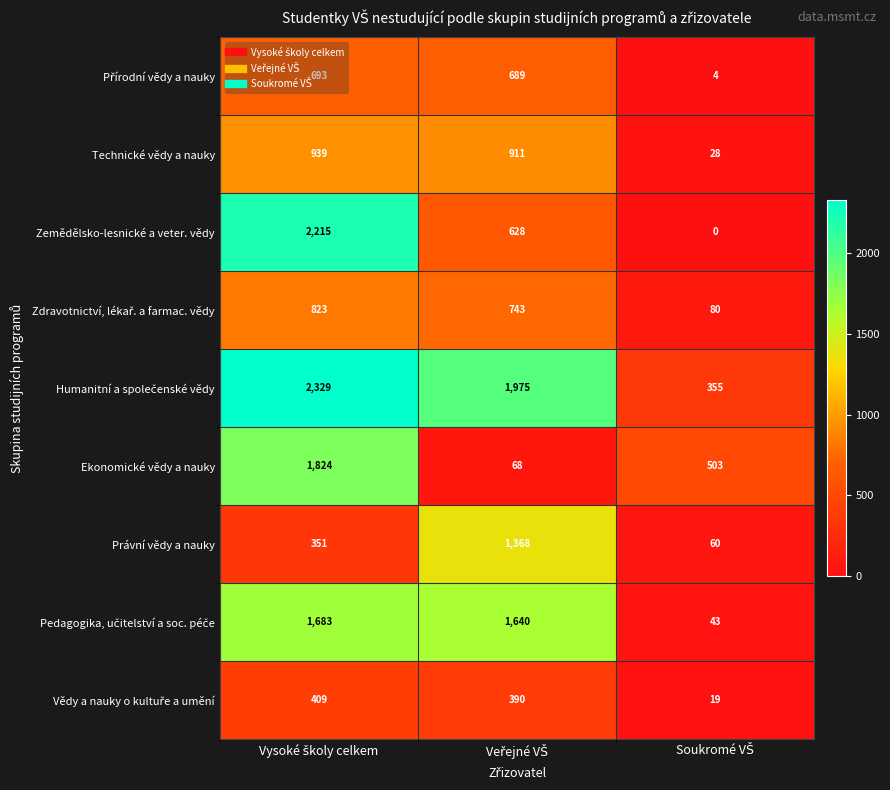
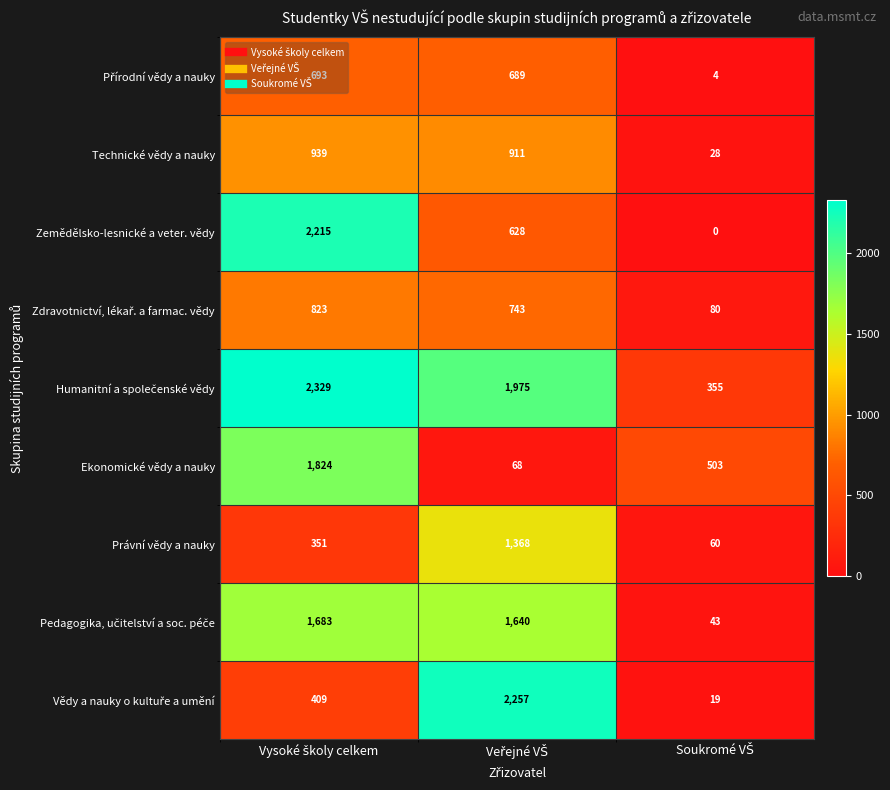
  {
    "Přírodní vědy a nauky": {
      "Veřejné VŠ": "689",
      "Soukromé VŠ": "4"
    },
    "Technické vědy a nauky": {
      "Vysoké školy celkem": "939",
      "Veřejné VŠ": "911",
      "Soukromé VŠ": "28"
    },
    "Zemědělsko-lesnické a veter. vědy": {
      "Vysoké školy celkem": "2,215",
      "Veřejné VŠ": "628",
      "Soukromé VŠ": "0"
    },
    "Zdravotnictví, lékař. a farmac. vědy": {
      "Vysoké školy celkem": "823",
      "Veřejné VŠ": "743",
      "Soukromé VŠ": "80"
    },
    "Humanitní a společenské vědy": {
      "Vysoké školy celkem": "2,329",
      "Veřejné VŠ": "1,975",
      "Soukromé VŠ": "355"
    },
    "Ekonomické vědy a nauky": {
      "Vysoké školy celkem": "1,824",
      "Veřejné VŠ": "68",
      "Soukromé VŠ": "503"
    },
    "Právní vědy a nauky": {
      "Vysoké školy celkem": "351",
      "Veřejné VŠ": "1,368",
      "Soukromé VŠ": "60"
    },
    "Pedagogika, učitelství a soc. péče": {
      "Vysoké školy celkem": "1,683",
      "Veřejné VŠ": "1,640",
      "Soukromé VŠ": "43"
    },
    "Vědy a nauky o kultuře a umění": {
      "Vysoké školy celkem": "409",
-     "Veřejné VŠ": "390",
+     "Veřejné VŠ": "2,257",
      "Soukromé VŠ": "19"
    }
  }
